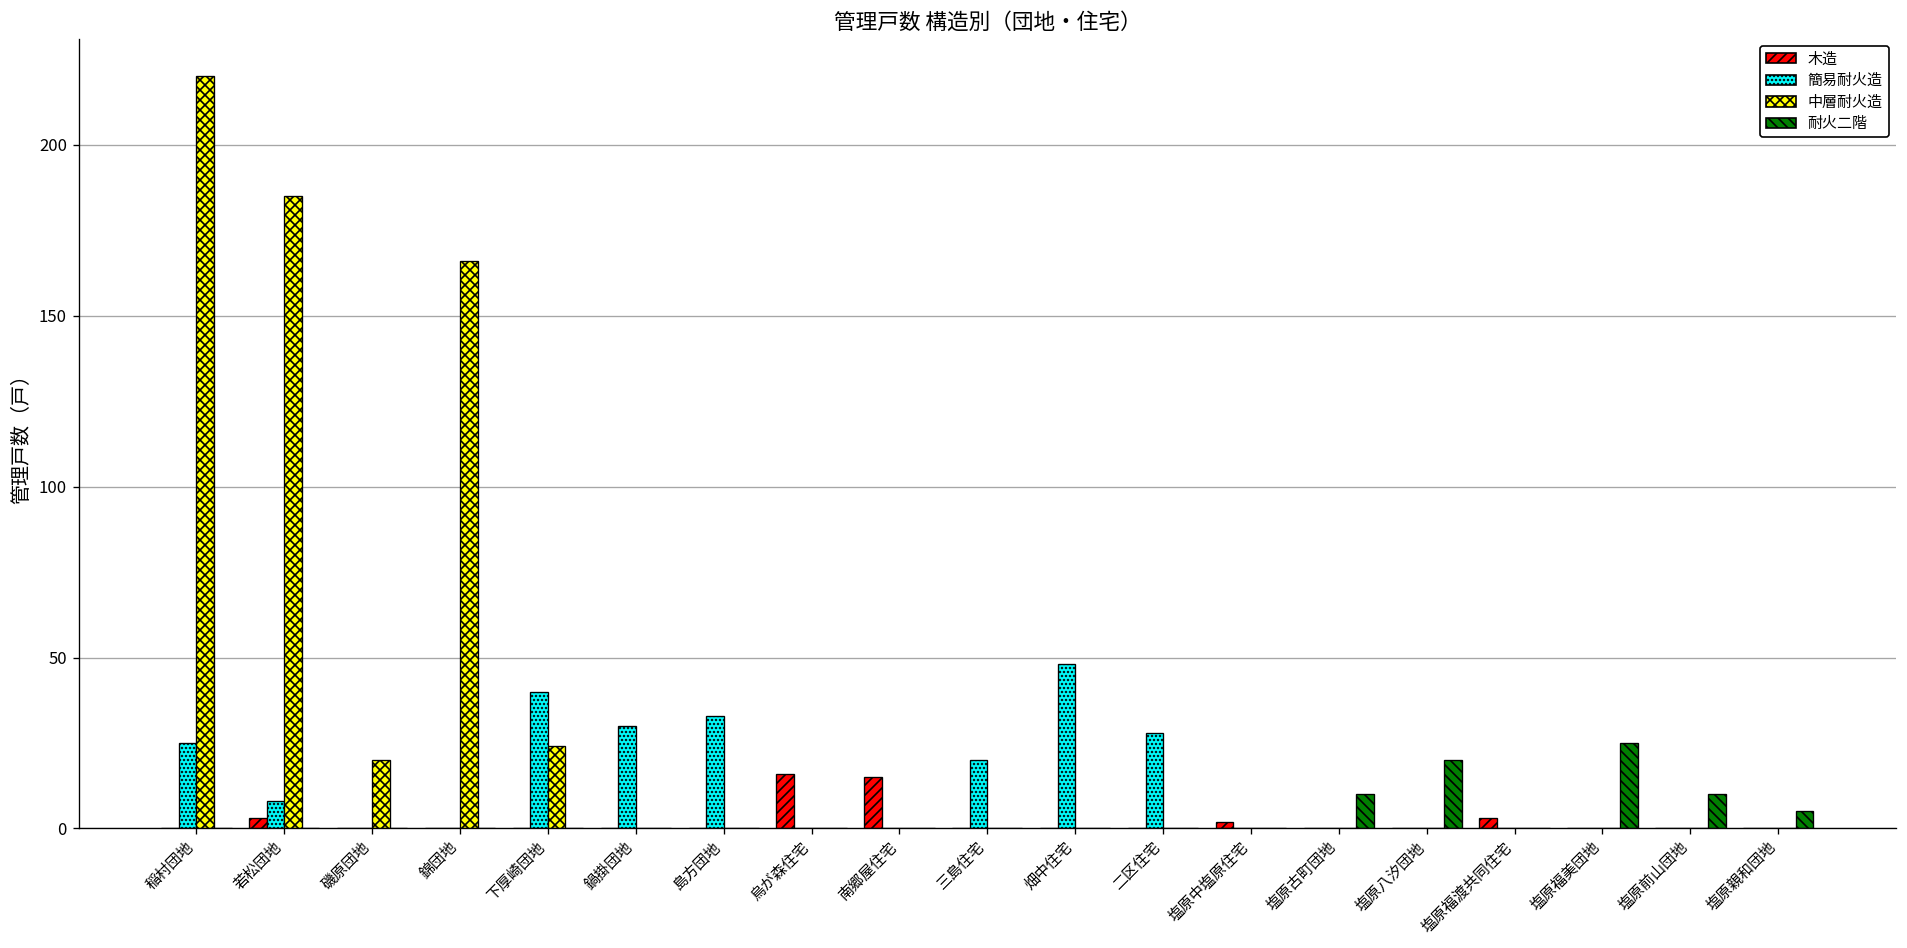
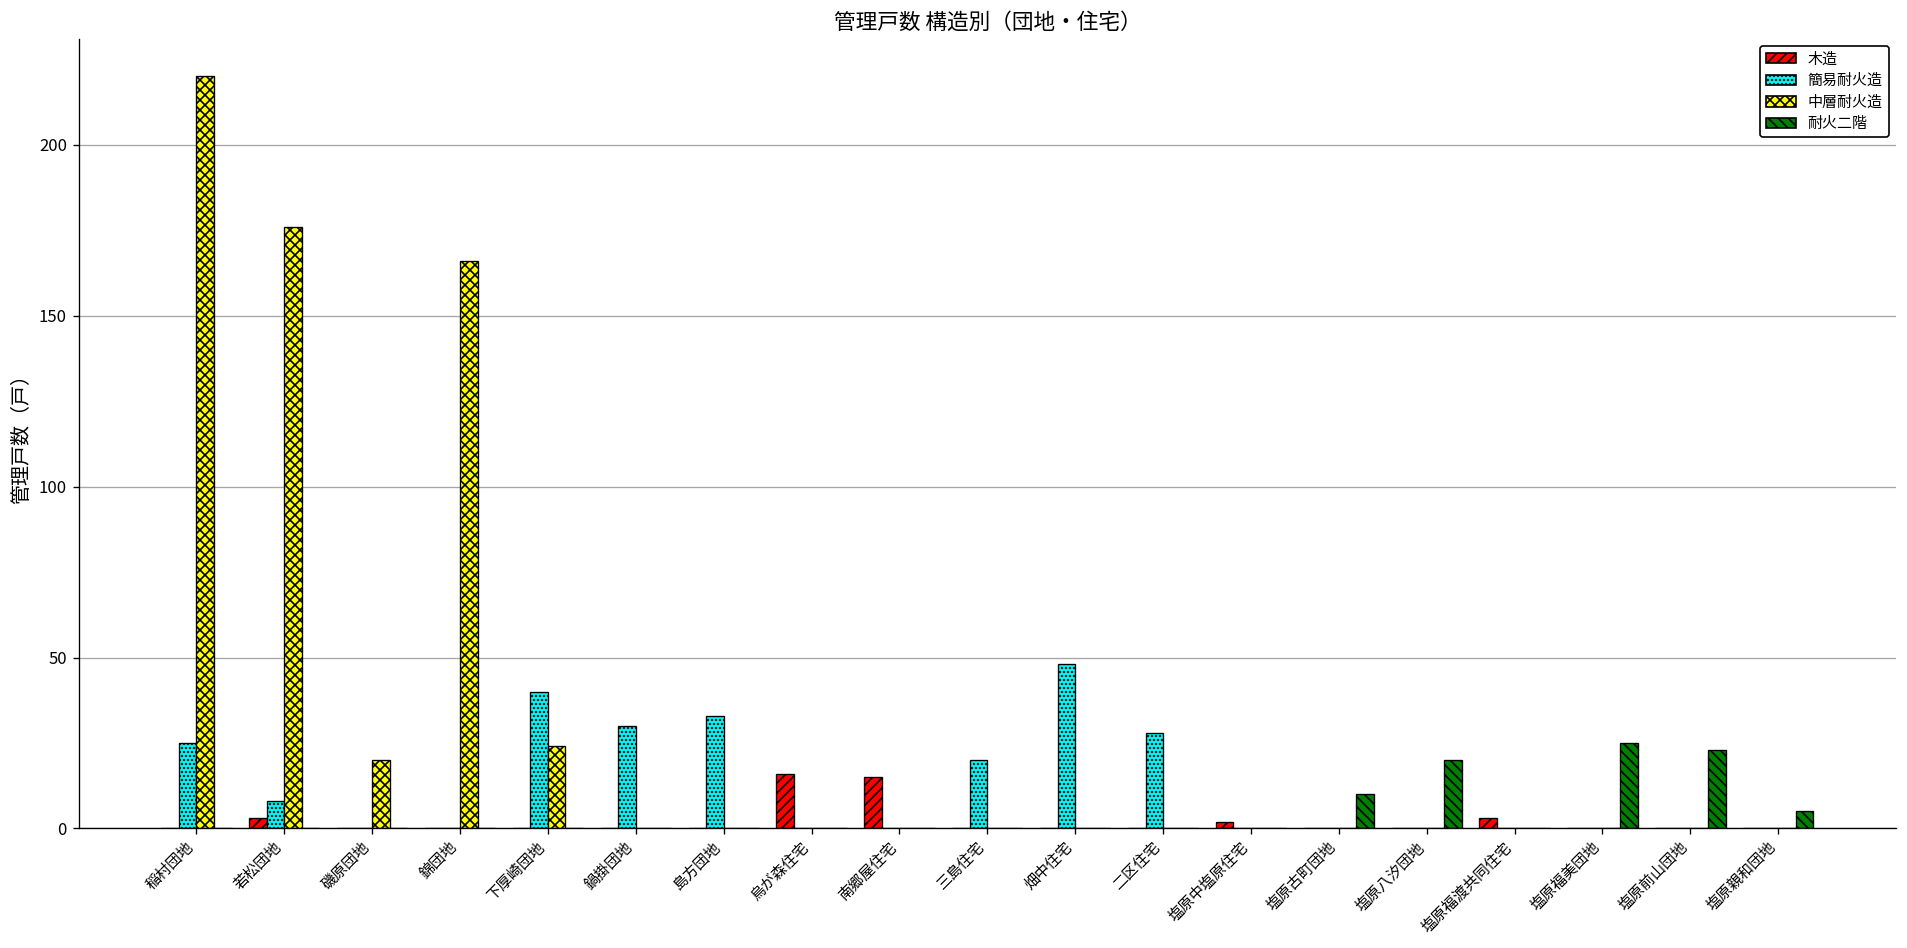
  {
    "木造": {
      "稲村団地": 0,
      "若松団地": 3,
      "磯原団地": 0,
      "錦団地": 0,
      "下厚崎団地": 0,
      "鍋掛団地": 0,
      "島方団地": 0,
      "烏が森住宅": 16,
      "南郷屋住宅": 15,
      "三島住宅": 0,
      "畑中住宅": 0,
      "二区住宅": 0,
      "塩原中塩原住宅": 2,
      "塩原古町団地": 0,
      "塩原八汐団地": 0,
      "塩原福渡共同住宅": 3,
      "塩原福美団地": 0,
      "塩原前山団地": 0,
      "塩原親和団地": 0
    },
    "簡易耐火造": {
      "稲村団地": 25,
      "若松団地": 8,
      "磯原団地": 0,
      "錦団地": 0,
      "下厚崎団地": 40,
      "鍋掛団地": 30,
      "島方団地": 33,
      "烏が森住宅": 0,
      "南郷屋住宅": 0,
      "三島住宅": 20,
      "畑中住宅": 48,
      "二区住宅": 28,
      "塩原中塩原住宅": 0,
      "塩原古町団地": 0,
      "塩原八汐団地": 0,
      "塩原福渡共同住宅": 0,
      "塩原福美団地": 0,
      "塩原前山団地": 0,
      "塩原親和団地": 0
    },
    "中層耐火造": {
      "稲村団地": 220,
-     "若松団地": 185,
+     "若松団地": 176,
      "磯原団地": 20,
      "錦団地": 166,
      "下厚崎団地": 24,
      "鍋掛団地": 0,
      "島方団地": 0,
      "烏が森住宅": 0,
      "南郷屋住宅": 0,
      "三島住宅": 0,
      "畑中住宅": 0,
      "二区住宅": 0,
      "塩原中塩原住宅": 0,
      "塩原古町団地": 0,
      "塩原八汐団地": 0,
      "塩原福渡共同住宅": 0,
      "塩原福美団地": 0,
      "塩原前山団地": 0,
      "塩原親和団地": 0
    },
    "耐火二階": {
      "稲村団地": 0,
      "若松団地": 0,
      "磯原団地": 0,
      "錦団地": 0,
      "下厚崎団地": 0,
      "鍋掛団地": 0,
      "島方団地": 0,
      "烏が森住宅": 0,
      "南郷屋住宅": 0,
      "三島住宅": 0,
      "畑中住宅": 0,
      "二区住宅": 0,
      "塩原中塩原住宅": 0,
      "塩原古町団地": 10,
      "塩原八汐団地": 20,
      "塩原福渡共同住宅": 0,
      "塩原福美団地": 25,
-     "塩原前山団地": 10,
+     "塩原前山団地": 23,
      "塩原親和団地": 5
    }
  }
